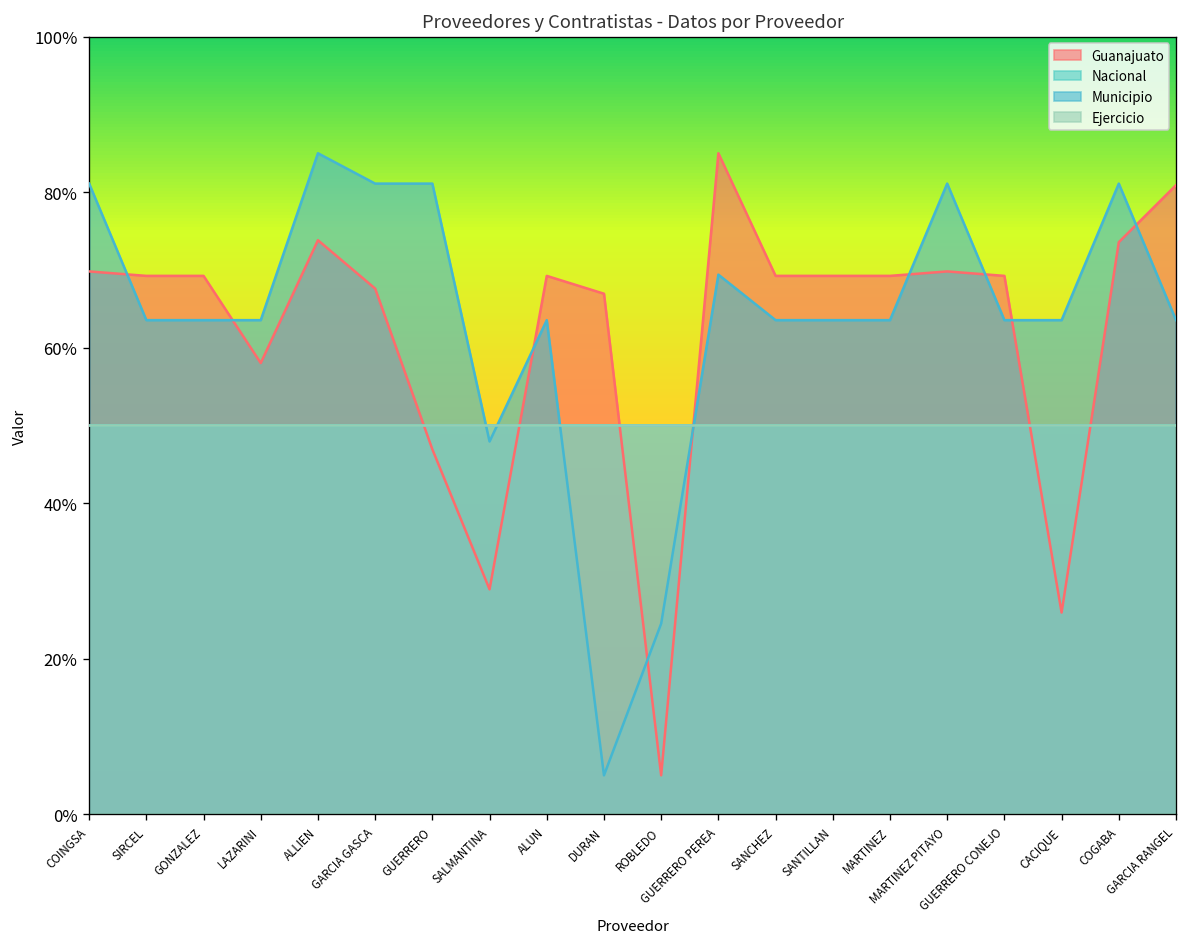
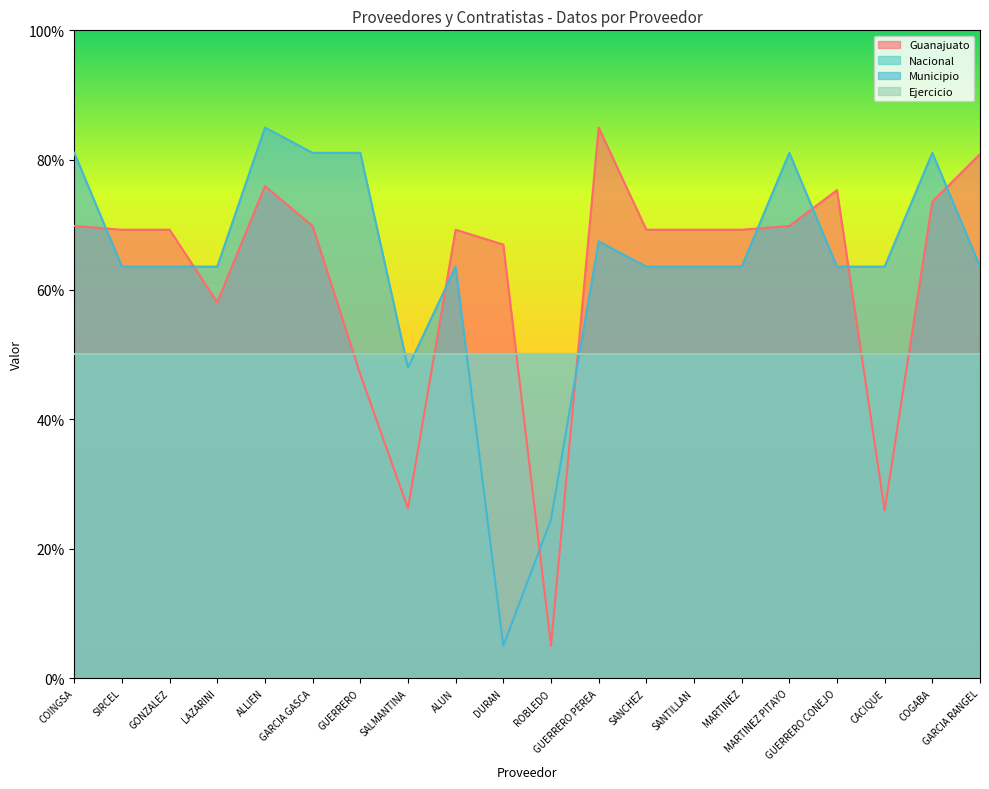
  {
    "Guanajuato": {
      "COINGSA": "70%",
      "SIRCEL": "69%",
      "GONZALEZ": "69%",
      "LAZARINI": "58%",
-     "ALLIEN": "74%",
-     "GARCIA GASCA": "68%",
+     "ALLIEN": "76%",
+     "GARCIA GASCA": "70%",
      "GUERRERO": "47%",
-     "SALMANTINA": "29%",
+     "SALMANTINA": "26%",
      "ALUN": "69%",
      "DURAN": "67%",
      "ROBLEDO": "5%",
      "GUERRERO PEREA": "85%",
      "SANCHEZ": "69%",
      "SANTILLAN": "69%",
      "MARTINEZ": "69%",
      "MARTINEZ PITAYO": "70%",
-     "GUERRERO CONEJO": "69%",
+     "GUERRERO CONEJO": "75%",
      "CACIQUE": "26%",
      "COGABA": "74%",
      "GARCIA RANGEL": "81%"
    },
    "Ejercicio": {
      "COINGSA": "50%",
      "SIRCEL": "50%",
      "GONZALEZ": "50%",
      "LAZARINI": "50%",
      "ALLIEN": "50%",
      "GARCIA GASCA": "50%",
      "GUERRERO": "50%",
      "SALMANTINA": "50%",
      "ALUN": "50%",
      "DURAN": "50%",
      "ROBLEDO": "50%",
      "GUERRERO PEREA": "50%",
      "SANCHEZ": "50%",
      "SANTILLAN": "50%",
      "MARTINEZ": "50%",
      "MARTINEZ PITAYO": "50%",
      "GUERRERO CONEJO": "50%",
      "CACIQUE": "50%",
      "COGABA": "50%",
      "GARCIA RANGEL": "50%"
    },
    "Municipio": {
      "COINGSA": "81%",
      "SIRCEL": "64%",
      "GONZALEZ": "64%",
      "LAZARINI": "64%",
      "ALLIEN": "85%",
      "GARCIA GASCA": "81%",
      "GUERRERO": "81%",
      "SALMANTINA": "48%",
      "ALUN": "64%",
      "DURAN": "5%",
      "ROBLEDO": "25%",
-     "GUERRERO PEREA": "69%",
+     "GUERRERO PEREA": "67%",
      "SANCHEZ": "64%",
      "SANTILLAN": "64%",
      "MARTINEZ": "64%",
      "MARTINEZ PITAYO": "81%",
      "GUERRERO CONEJO": "64%",
      "CACIQUE": "64%",
      "COGABA": "81%",
      "GARCIA RANGEL": "64%"
    }
  }
